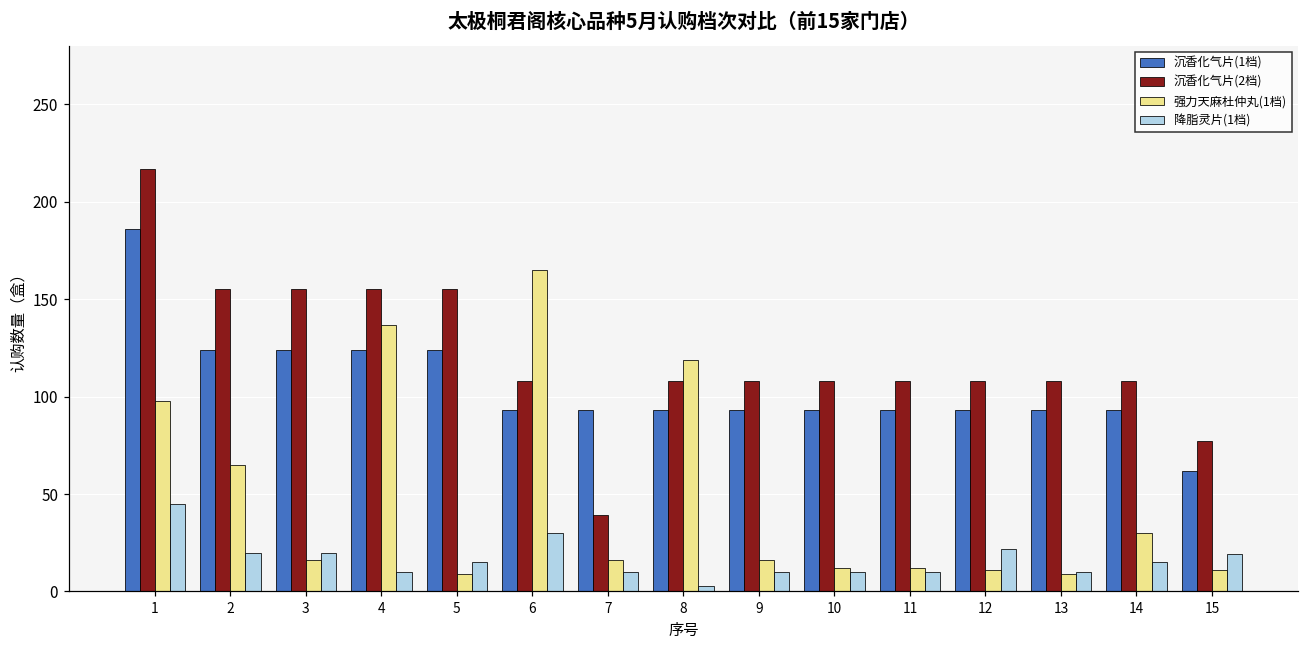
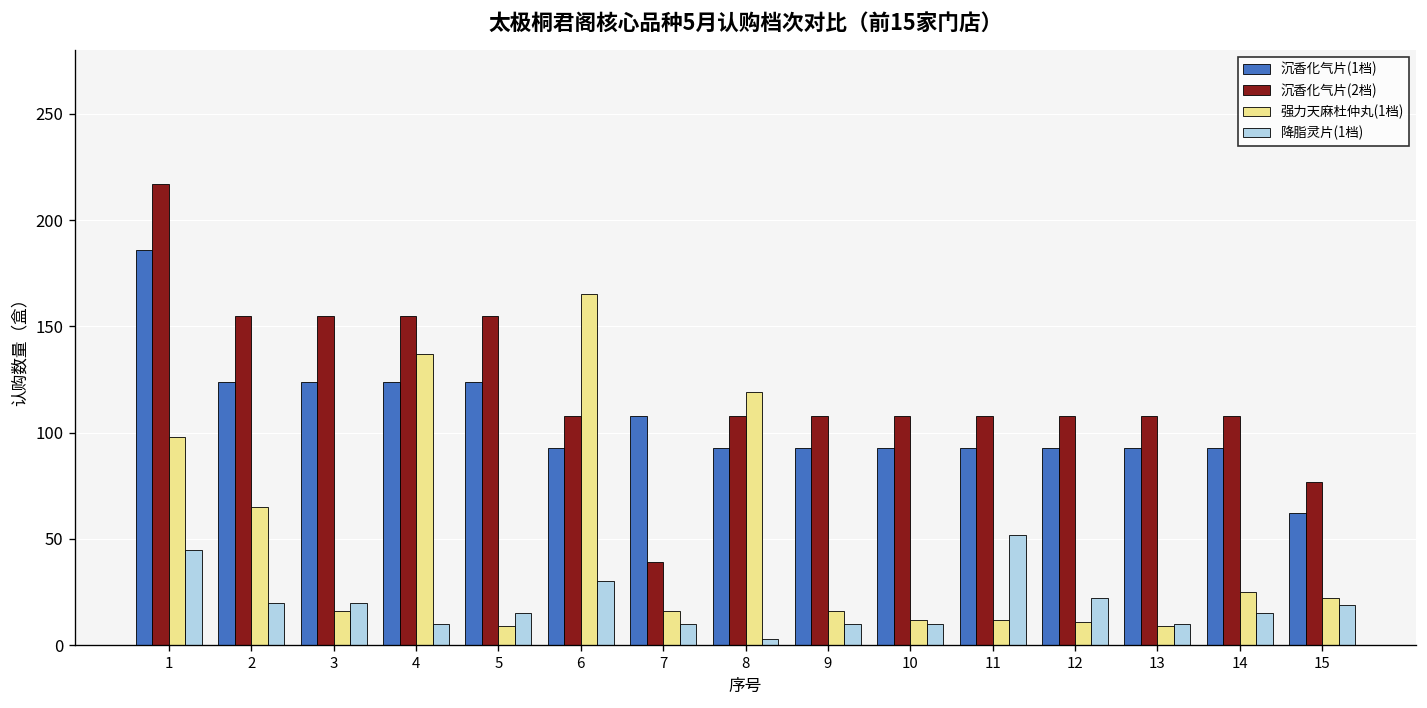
  {
    "沉香化气片(1档)": {
      "1": 186,
      "2": 124,
      "3": 124,
      "4": 124,
      "5": 124,
      "6": 93,
-     "7": 93,
+     "7": 108,
      "8": 93,
      "9": 93,
      "10": 93,
      "11": 93,
      "12": 93,
      "13": 93,
      "14": 93,
      "15": 62
    },
    "沉香化气片(2档)": {
      "1": 217,
      "2": 155,
      "3": 155,
      "4": 155,
      "5": 155,
      "6": 108,
      "7": 39,
      "8": 108,
      "9": 108,
      "10": 108,
      "11": 108,
      "12": 108,
      "13": 108,
      "14": 108,
      "15": 77
    },
    "强力天麻杜仲丸(1档)": {
      "1": 98,
      "2": 65,
      "3": 16,
      "4": 137,
      "5": 9,
      "6": 165,
      "7": 16,
      "8": 119,
      "9": 16,
      "10": 12,
      "11": 12,
      "12": 11,
      "13": 9,
-     "14": 30,
-     "15": 11
+     "14": 25,
+     "15": 22
    },
    "降脂灵片(1档)": {
      "1": 45,
      "2": 20,
      "3": 20,
      "4": 10,
      "5": 15,
      "6": 30,
      "7": 10,
      "8": 3,
      "9": 10,
      "10": 10,
-     "11": 10,
+     "11": 52,
      "12": 22,
      "13": 10,
      "14": 15,
      "15": 19
    }
  }
